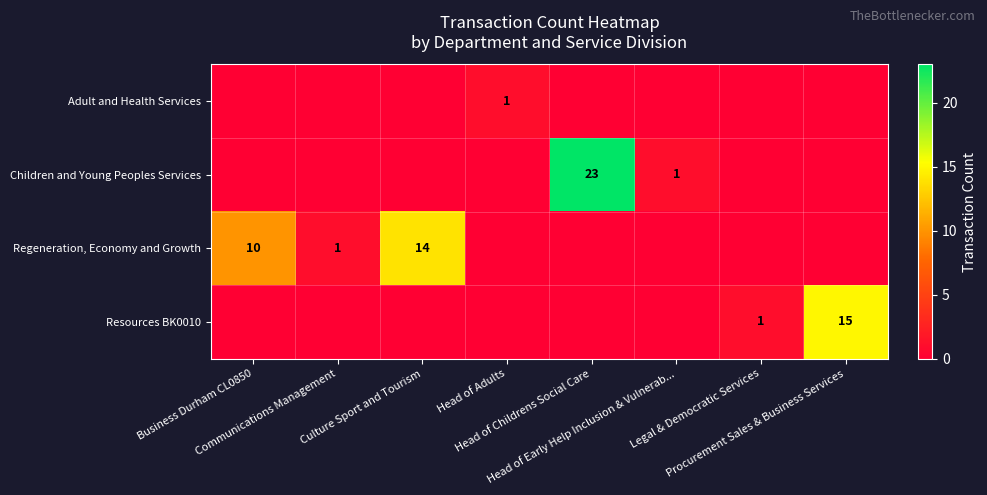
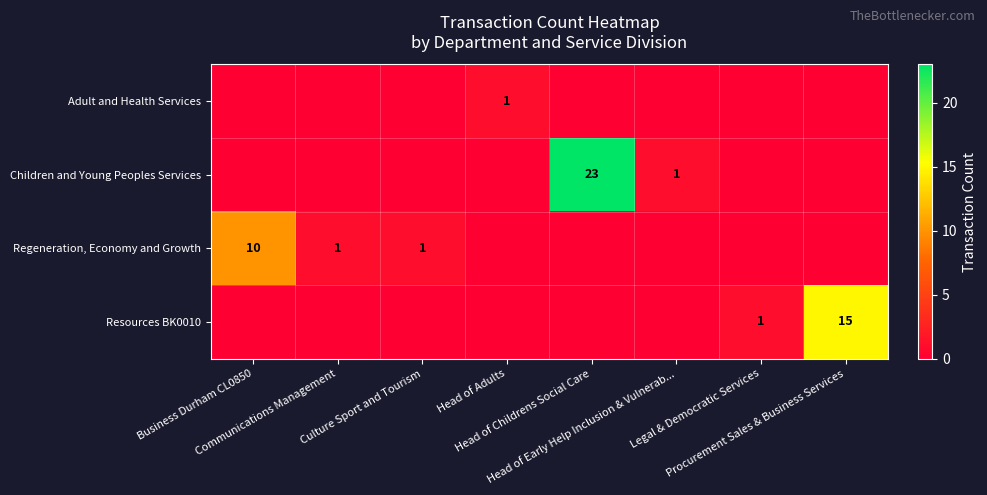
  {
    "Adult and Health Services": {
      "Head of Adults": 1
    },
    "Children and Young Peoples Services": {
      "Head of Childrens Social Care": 23,
      "Head of Early Help Inclusion & Vulnerab...": 1
    },
    "Regeneration, Economy and Growth": {
      "Business Durham CL0850": 10,
      "Communications Management": 1,
-     "Culture Sport and Tourism": 14
+     "Culture Sport and Tourism": 1
    },
    "Resources BK0010": {
      "Legal & Democratic Services": 1,
      "Procurement Sales & Business Services": 15
    }
  }
